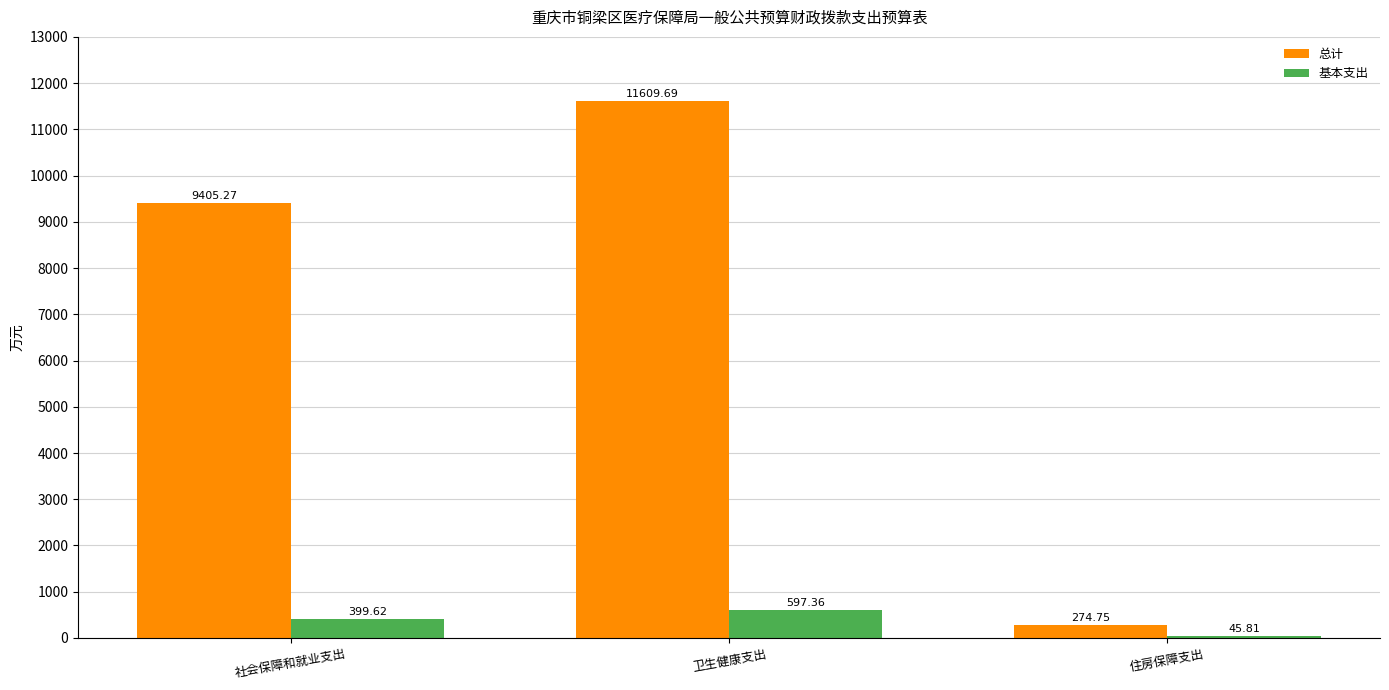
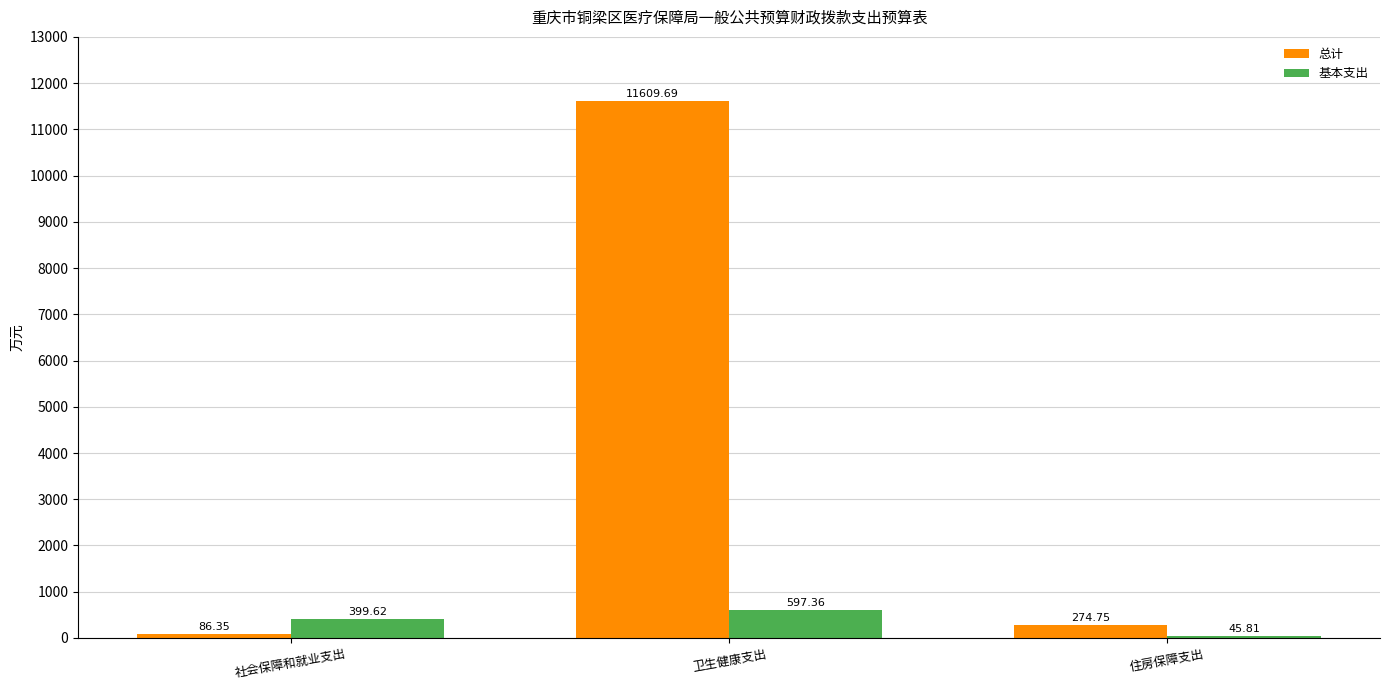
  {
    "总计": {
-     "社会保障和就业支出": 9405.27,
+     "社会保障和就业支出": 86.35,
      "卫生健康支出": 11609.69,
      "住房保障支出": 274.75
    },
    "基本支出": {
      "社会保障和就业支出": 399.62,
      "卫生健康支出": 597.36,
      "住房保障支出": 45.81
    }
  }
